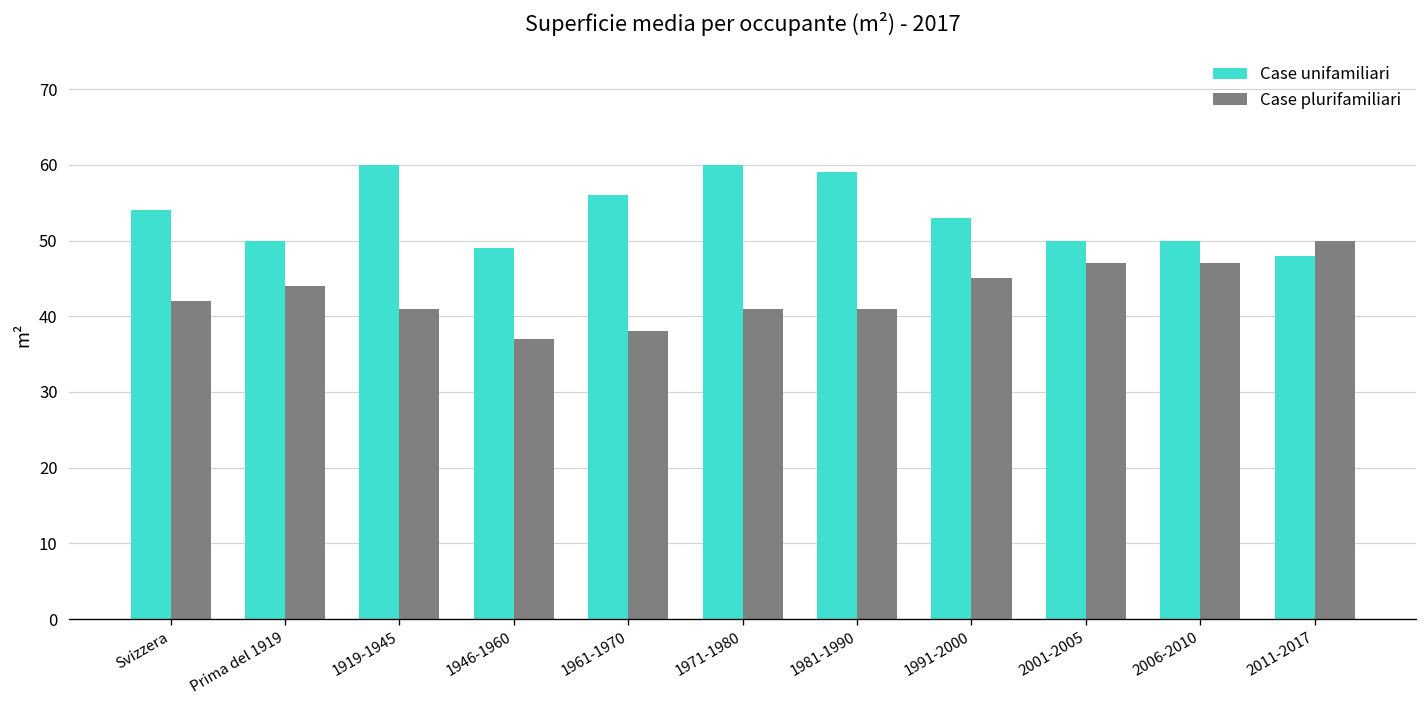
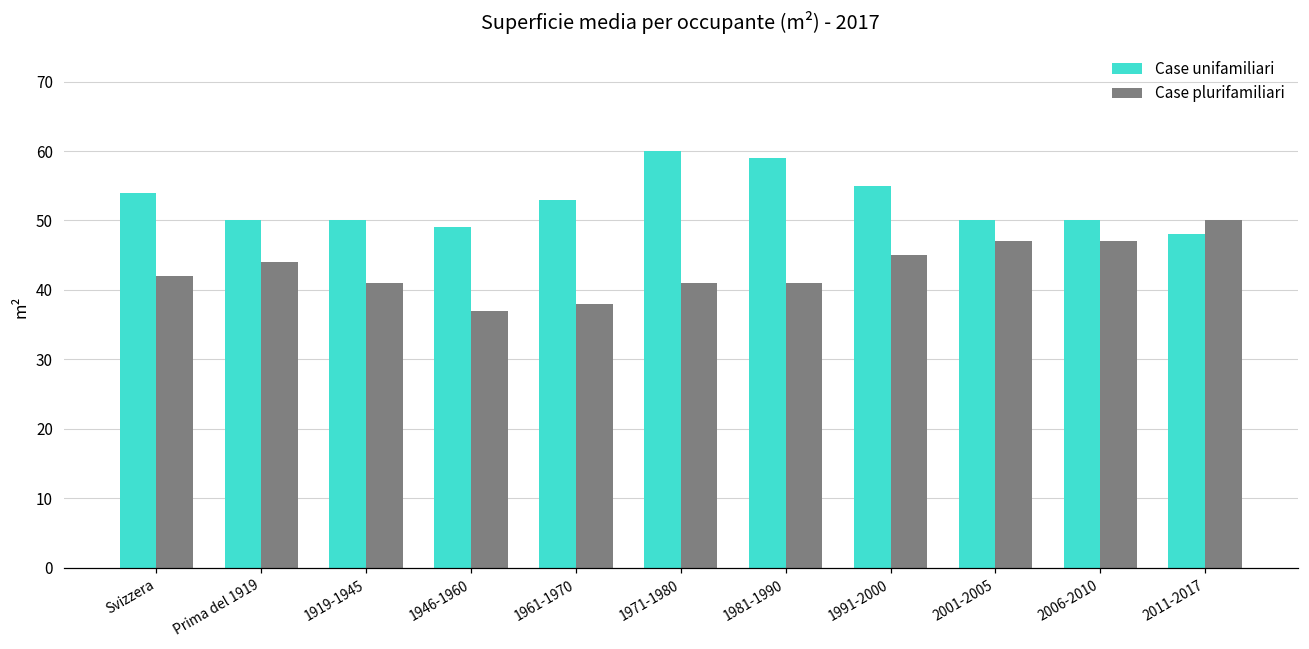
  {
    "Case unifamiliari": {
      "Svizzera": 54,
      "Prima del 1919": 50,
-     "1919-1945": 60,
+     "1919-1945": 50,
      "1946-1960": 49,
-     "1961-1970": 56,
+     "1961-1970": 53,
      "1971-1980": 60,
      "1981-1990": 59,
-     "1991-2000": 53,
+     "1991-2000": 55,
      "2001-2005": 50,
      "2006-2010": 50,
      "2011-2017": 48
    },
    "Case plurifamiliari": {
      "Svizzera": 42,
      "Prima del 1919": 44,
      "1919-1945": 41,
      "1946-1960": 37,
      "1961-1970": 38,
      "1971-1980": 41,
      "1981-1990": 41,
      "1991-2000": 45,
      "2001-2005": 47,
      "2006-2010": 47,
      "2011-2017": 50
    }
  }
